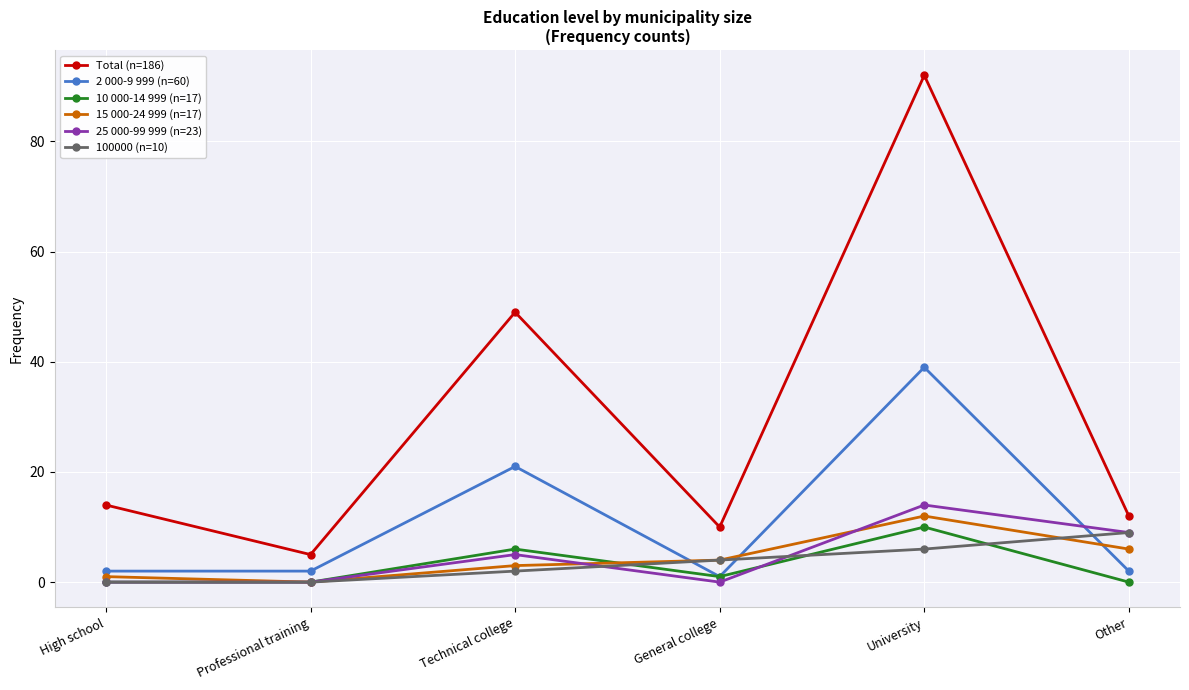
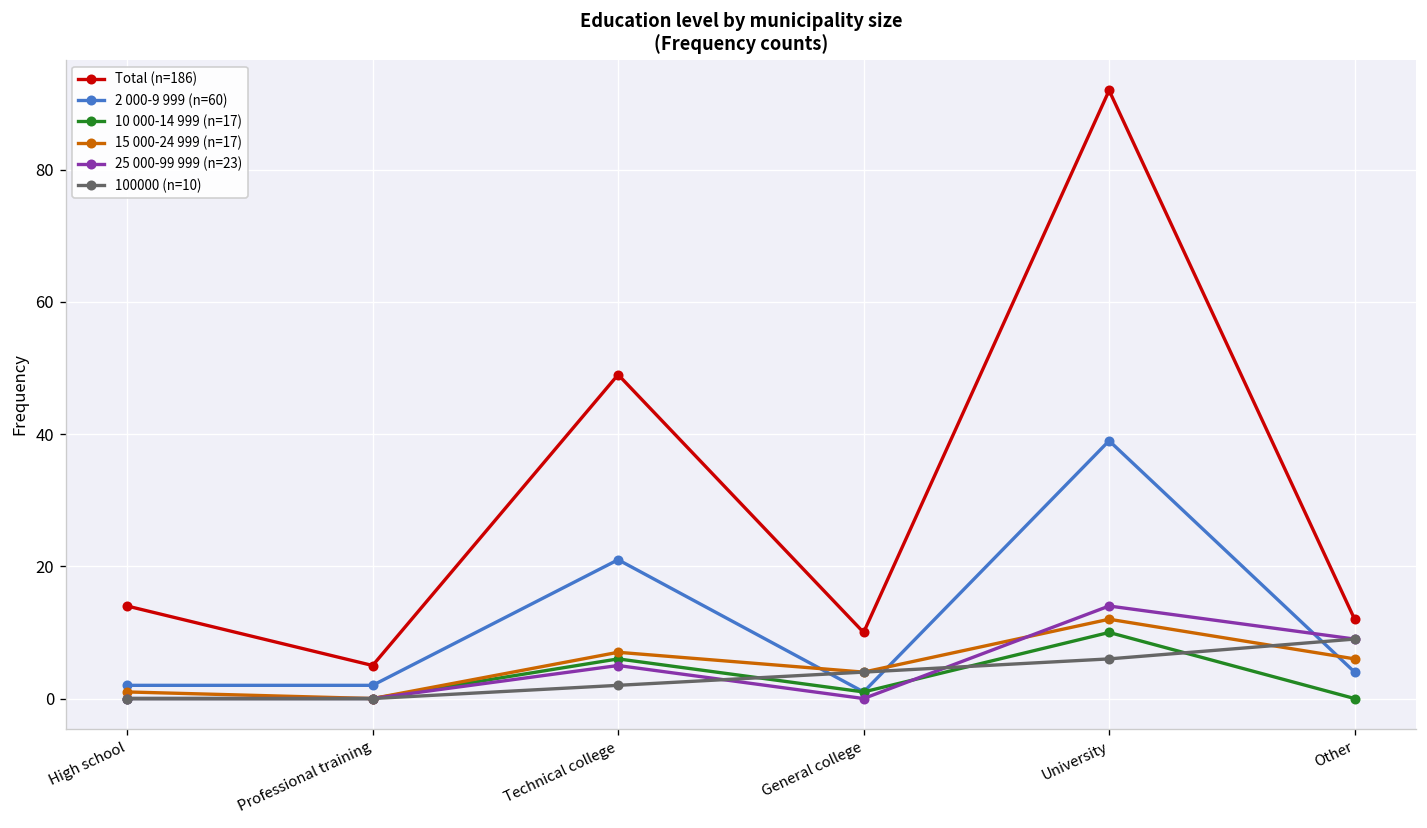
  {
    "Total (n=186)": {
      "High school": 14,
      "Professional training": 5,
      "Technical college": 49,
      "General college": 10,
      "University": 92,
      "Other": 12
    },
    "2 000-9 999 (n=60)": {
      "High school": 2,
      "Professional training": 2,
      "Technical college": 21,
      "University": 39,
-     "Other": 2
+     "Other": 4
    },
    "10 000-14 999 (n=17)": {
      "Technical college": 6,
      "University": 10,
      "Other": 0
    },
    "15 000-24 999 (n=17)": {
      "High school": 1,
-     "Technical college": 3,
+     "Technical college": 7,
      "University": 12,
      "Other": 6
    },
    "25 000-99 999 (n=23)": {
      "Technical college": 5,
      "General college": 0,
      "University": 14
    },
    "100000 (n=10)": {
      "Technical college": 2,
      "University": 6
    }
  }
